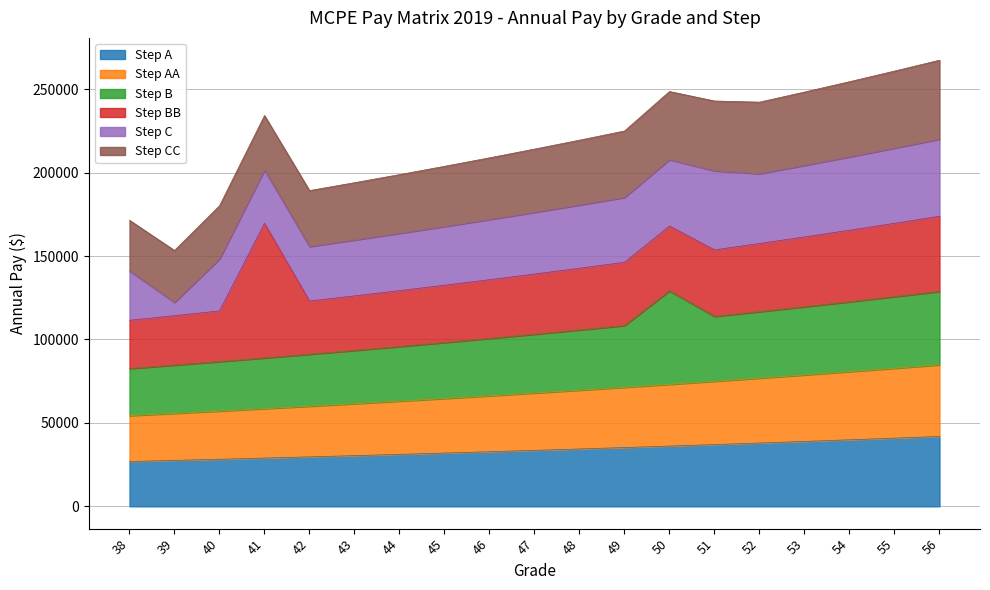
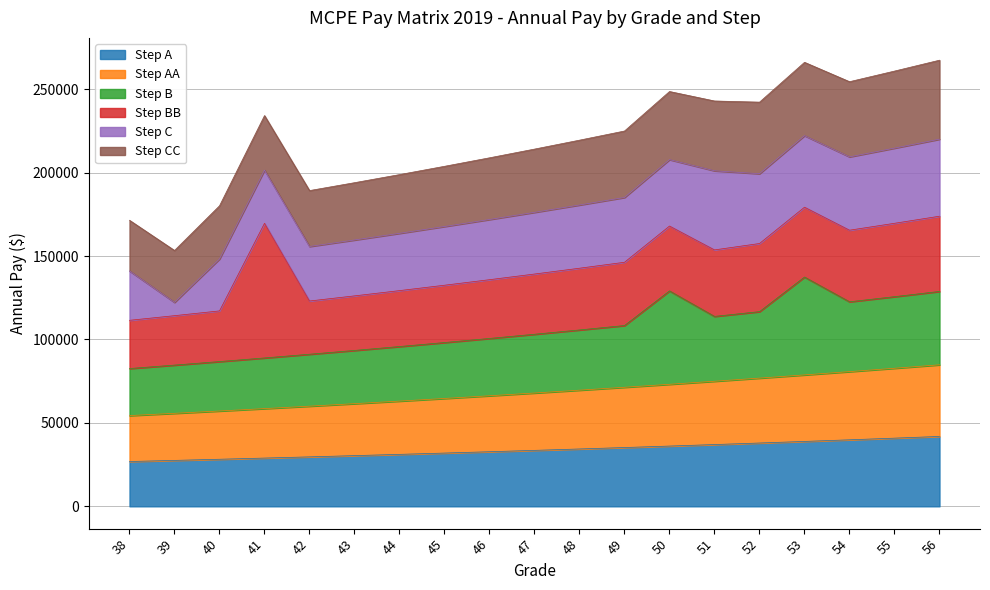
  {
    "Step A": {
      "38": 27000,
      "39": 28000,
      "40": 28000,
      "41": 29000,
      "42": 30000,
      "43": 30000,
      "44": 31000,
      "45": 32000,
      "46": 33000,
      "47": 34000,
      "48": 34000,
      "49": 35000,
      "50": 36000,
      "51": 37000,
      "52": 38000,
      "53": 39000,
      "54": 40000,
      "55": 41000,
      "56": 42000
    },
    "Step AA": {
      "38": 28000,
      "39": 28000,
      "40": 29000,
      "41": 30000,
      "42": 30000,
      "43": 31000,
      "44": 32000,
      "45": 33000,
      "46": 34000,
      "47": 34000,
      "48": 35000,
      "49": 36000,
      "50": 37000,
      "51": 38000,
      "52": 39000,
      "53": 40000,
      "54": 41000,
      "55": 42000,
      "56": 43000
    },
    "Step B": {
      "38": 28000,
      "39": 29000,
      "40": 30000,
      "41": 30000,
      "42": 31000,
      "43": 32000,
      "44": 33000,
      "45": 34000,
      "46": 34000,
      "47": 35000,
      "48": 36000,
      "49": 37000,
      "50": 56000,
      "51": 39000,
      "52": 40000,
-     "53": 41000,
+     "53": 59000,
      "54": 42000,
      "55": 43000,
      "56": 44000
    },
    "Step BB": {
      "38": 29000,
      "39": 30000,
      "40": 30000,
      "41": 81000,
      "42": 32000,
      "43": 33000,
      "44": 34000,
      "45": 34000,
      "46": 35000,
      "47": 36000,
      "48": 37000,
      "49": 38000,
      "50": 39000,
      "51": 40000,
      "52": 41000,
      "53": 42000,
      "54": 43000,
      "55": 44000,
      "56": 45000
    },
    "Step C": {
      "38": 30000,
      "39": 8000,
      "40": 31000,
      "41": 32000,
      "42": 33000,
      "43": 33000,
      "44": 34000,
      "45": 35000,
      "46": 36000,
      "47": 37000,
      "48": 38000,
      "49": 39000,
      "50": 40000,
      "51": 47000,
      "52": 42000,
      "53": 43000,
      "54": 44000,
      "55": 45000,
      "56": 46000
    },
    "Step CC": {
      "38": 30000,
      "39": 31000,
      "40": 32000,
      "41": 33000,
      "42": 33000,
      "43": 34000,
      "44": 35000,
      "45": 36000,
      "46": 37000,
      "47": 38000,
      "48": 39000,
      "49": 40000,
      "50": 41000,
      "51": 42000,
      "52": 43000,
      "53": 44000,
      "54": 45000,
      "55": 46000,
      "56": 47000
    }
  }
